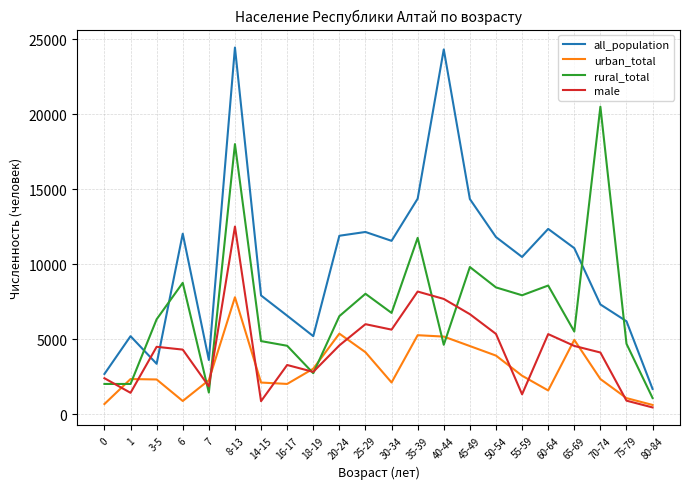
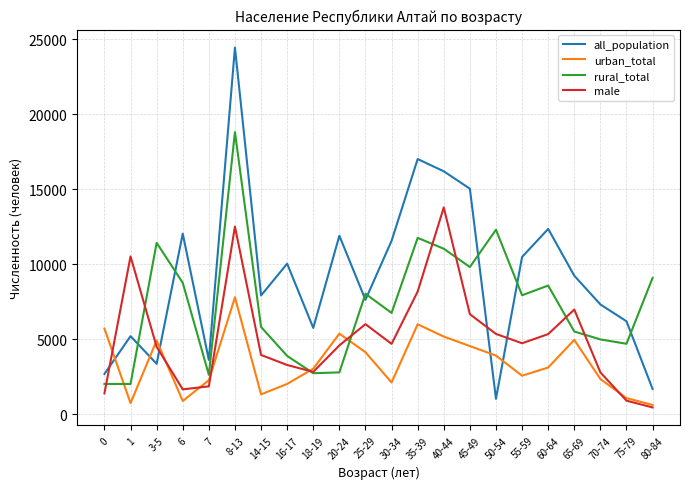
  {
    "all_population": {
      "0": 2700,
      "1": 5200,
      "3-5": 3400,
      "6": 12000,
      "7": 3600,
      "8-13": 24500,
      "14-15": 7900,
-     "16-17": 6600,
-     "18-19": 5200,
+     "16-17": 10000,
+     "18-19": 5700,
      "20-24": 11900,
-     "25-29": 12100,
+     "25-29": 7600,
      "30-34": 11600,
-     "35-39": 14400,
-     "40-44": 24300,
-     "45-49": 14300,
-     "50-54": 11800,
+     "35-39": 17000,
+     "40-44": 16200,
+     "45-49": 15000,
+     "50-54": 1000,
      "55-59": 10500,
      "60-64": 12400,
-     "65-69": 11100,
+     "65-69": 9200,
      "70-74": 7300,
      "75-79": 6200,
      "80-84": 1700
    },
    "urban_total": {
-     "0": 700,
-     "1": 2300,
-     "3-5": 2300,
+     "0": 5700,
+     "1": 700,
+     "3-5": 4900,
      "6": 900,
      "7": 2300,
      "8-13": 7800,
-     "14-15": 2100,
+     "14-15": 1300,
      "16-17": 2000,
      "18-19": 3000,
      "20-24": 5400,
      "25-29": 4100,
      "30-34": 2100,
-     "35-39": 5300,
+     "35-39": 6000,
      "40-44": 5200,
      "45-49": 4500,
      "50-54": 3900,
      "55-59": 2600,
-     "60-64": 1600,
+     "60-64": 3100,
      "65-69": 4900,
      "70-74": 2300,
      "75-79": 1100
    },
    "rural_total": {
      "0": 2000,
      "1": 2000,
-     "3-5": 6300,
+     "3-5": 11400,
      "6": 8800,
-     "7": 1400,
-     "8-13": 18000,
-     "14-15": 4900,
-     "16-17": 4600,
-     "20-24": 6500,
+     "7": 2600,
+     "8-13": 18800,
+     "14-15": 5800,
+     "16-17": 3900,
+     "20-24": 2800,
      "25-29": 8000,
      "30-34": 6700,
      "35-39": 11800,
-     "40-44": 4600,
+     "40-44": 11000,
      "45-49": 9800,
-     "50-54": 8500,
+     "50-54": 12300,
      "55-59": 7900,
      "60-64": 8600,
      "65-69": 5500,
-     "70-74": 20500,
+     "70-74": 5000,
      "75-79": 4700,
-     "80-84": 1100
+     "80-84": 9100
    },
    "male": {
-     "0": 2400,
-     "1": 1400,
+     "0": 1400,
+     "1": 10500,
      "3-5": 4500,
-     "6": 4300,
+     "6": 1600,
      "7": 1800,
      "8-13": 12500,
-     "14-15": 900,
+     "14-15": 3900,
      "16-17": 3300,
      "20-24": 4600,
      "25-29": 6000,
-     "30-34": 5600,
+     "30-34": 4700,
      "35-39": 8200,
-     "40-44": 7700,
+     "40-44": 13800,
      "45-49": 6700,
      "50-54": 5300,
-     "55-59": 1300,
+     "55-59": 4700,
      "60-64": 5300,
-     "65-69": 4500,
-     "70-74": 4100,
+     "65-69": 7000,
+     "70-74": 2800,
      "75-79": 900
    }
  }
